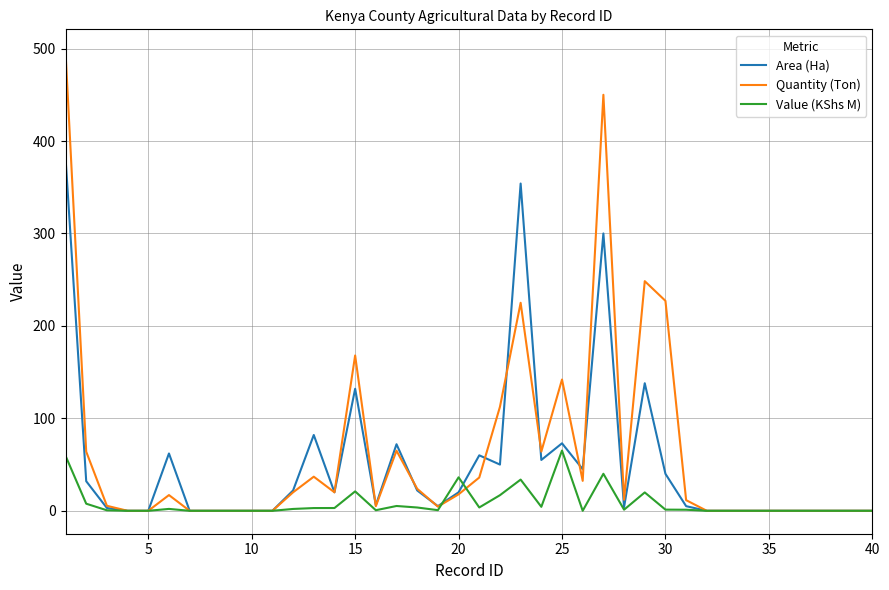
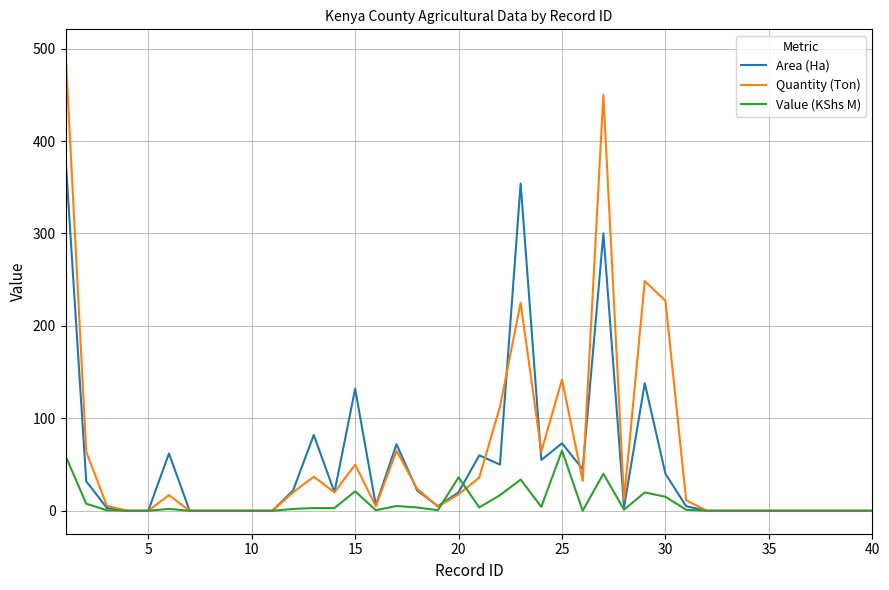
  {
    "Area (Ha)": {
      "15": 130,
      "25": 70,
      "30": 40
    },
    "Quantity (Ton)": {
-     "15": 170,
+     "15": 50,
      "25": 140,
      "30": 230
    },
    "Value (KShs M)": {
      "15": 20,
      "20": 40,
      "25": 70,
-     "30": 0
+     "30": 20
    }
  }
